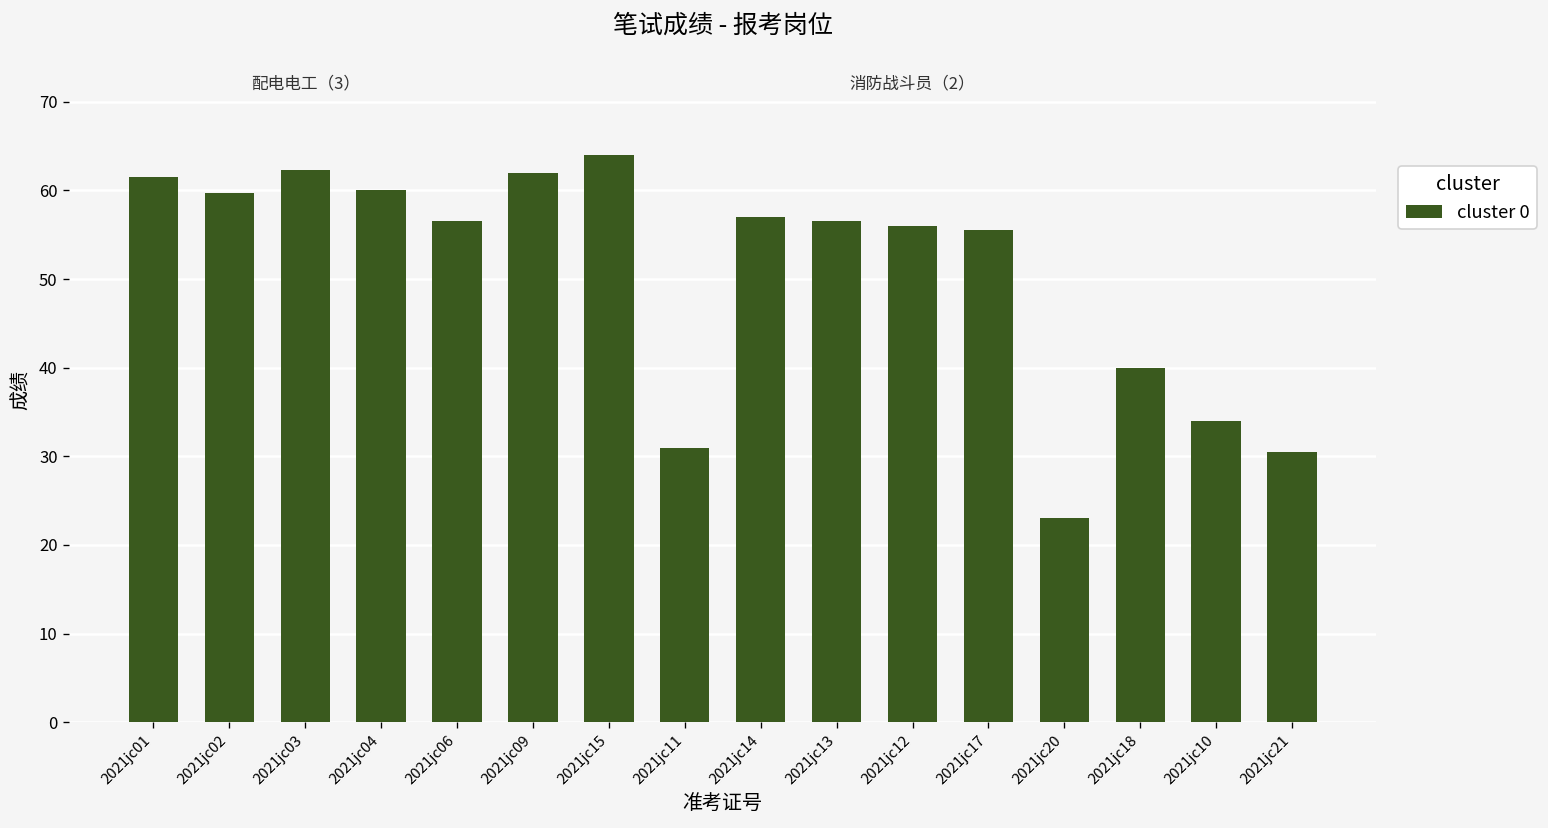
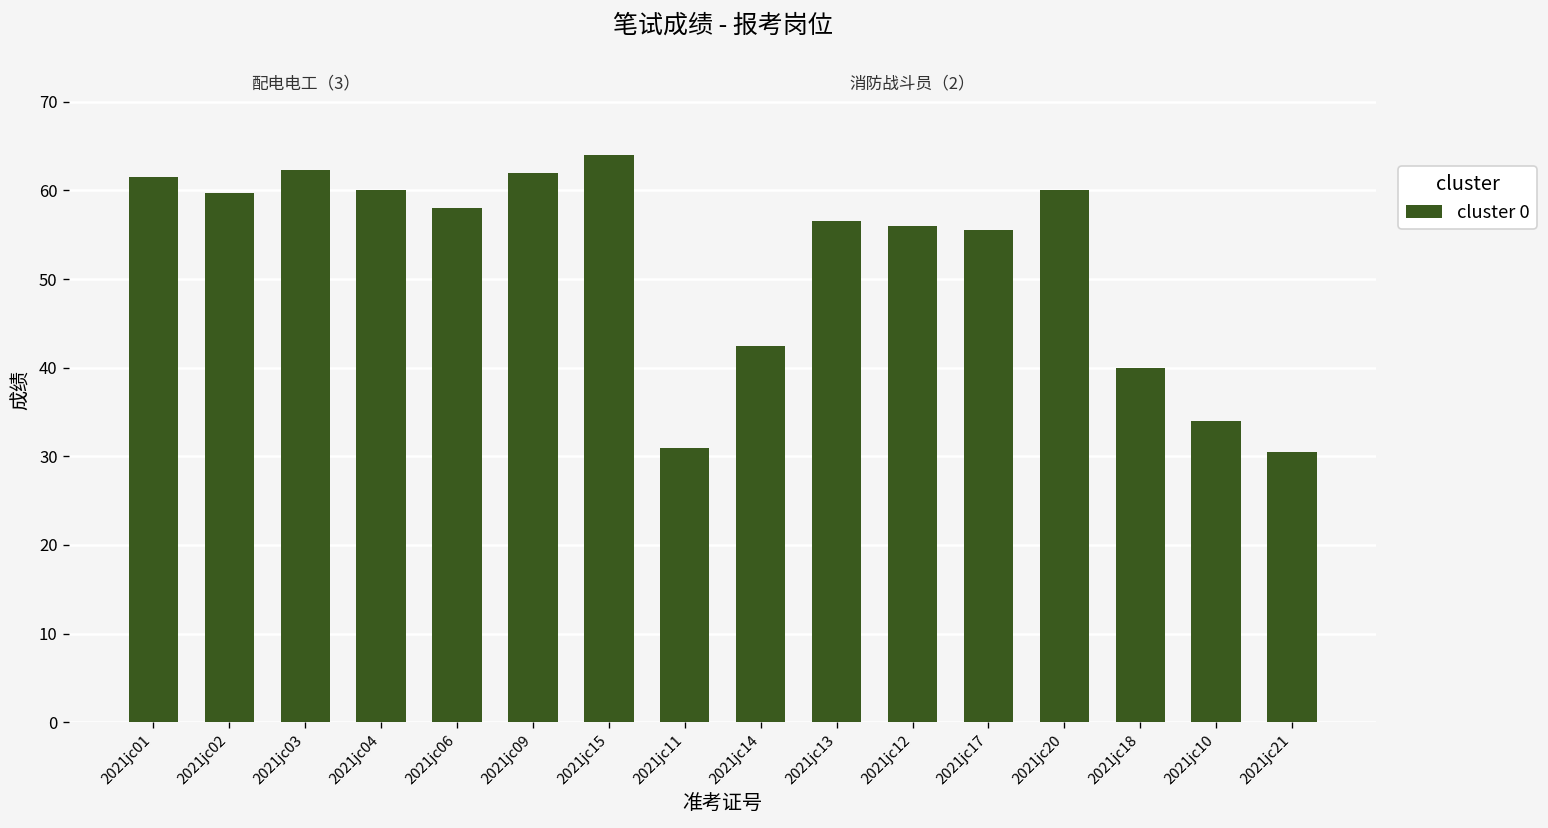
  {
    "2021jc01": 62,
    "2021jc02": 60,
    "2021jc03": 62,
    "2021jc04": 60,
-   "2021jc06": 57,
+   "2021jc06": 58,
    "2021jc09": 62,
    "2021jc15": 64,
    "2021jc11": 31,
-   "2021jc14": 57,
+   "2021jc14": 42,
    "2021jc13": 57,
    "2021jc12": 56,
    "2021jc17": 56,
-   "2021jc20": 23,
+   "2021jc20": 60,
    "2021jc18": 40,
    "2021jc10": 34,
    "2021jc21": 31
  }
